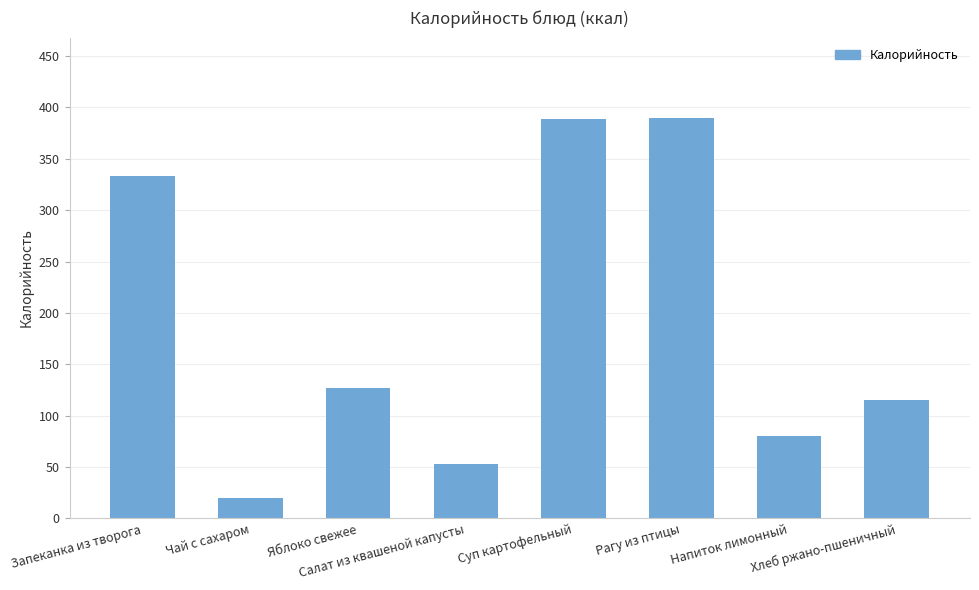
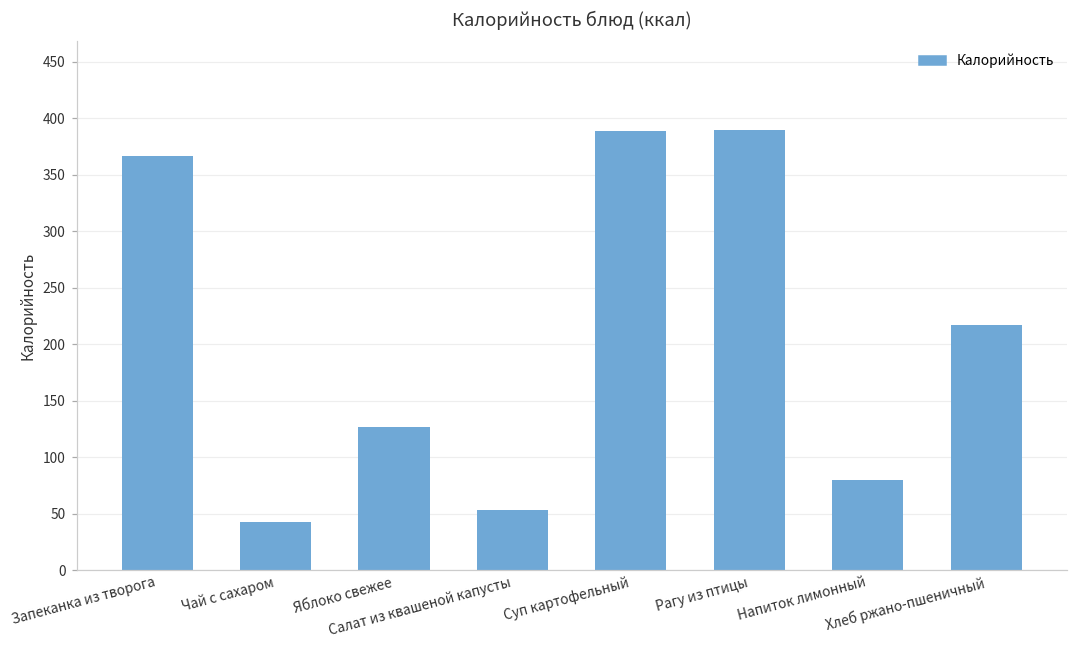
  {
-   "Запеканка из творога": 333,
-   "Чай с сахаром": 20,
+   "Запеканка из творога": 367,
+   "Чай с сахаром": 43,
    "Яблоко свежее": 127,
    "Салат из квашеной капусты": 53,
    "Суп картофельный": 389,
    "Рагу из птицы": 390,
    "Напиток лимонный": 80,
-   "Хлеб ржано-пшеничный": 115
+   "Хлеб ржано-пшеничный": 217
  }
